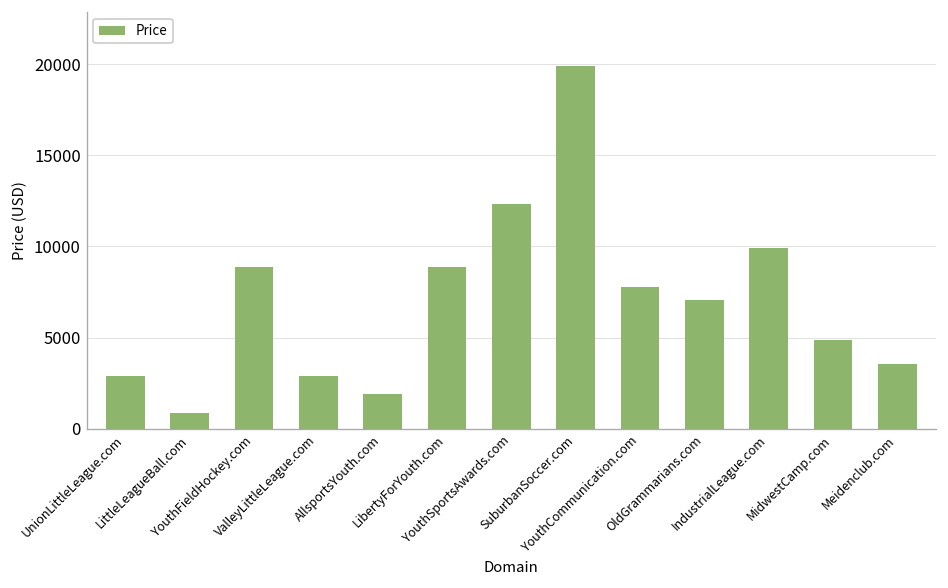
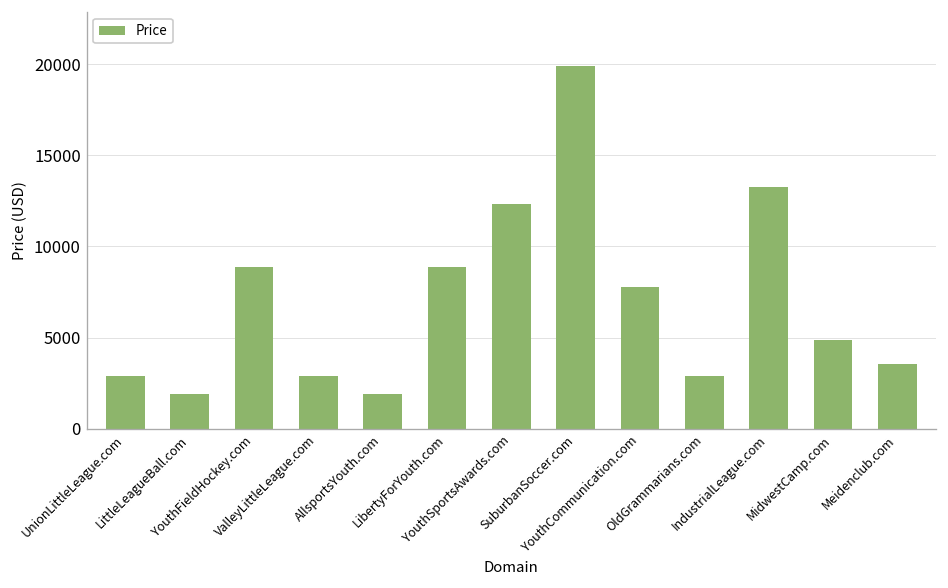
  {
    "UnionLittleLeague.com": 2900,
-   "LittleLeagueBall.com": 900,
+   "LittleLeagueBall.com": 1900,
    "YouthFieldHockey.com": 8900,
    "ValleyLittleLeague.com": 2900,
    "AllsportsYouth.com": 1900,
    "LibertyForYouth.com": 8900,
    "YouthSportsAwards.com": 12300,
    "SuburbanSoccer.com": 19900,
    "YouthCommunication.com": 7800,
-   "OldGrammarians.com": 7100,
-   "IndustrialLeague.com": 9900,
+   "OldGrammarians.com": 2900,
+   "IndustrialLeague.com": 13200,
    "MidwestCamp.com": 4900,
    "Meidenclub.com": 3500
  }
